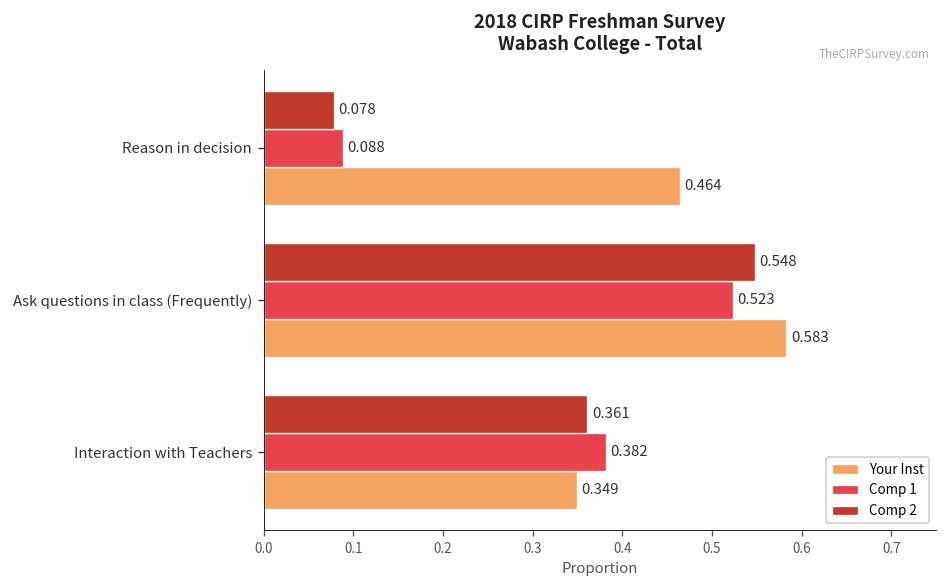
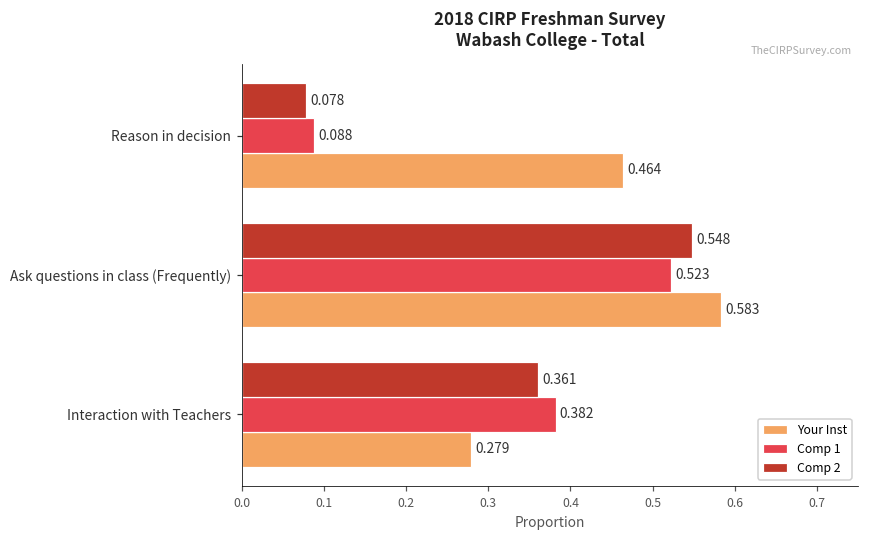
  {
    "Your Inst": {
      "Reason in decision": 0.464,
      "Ask questions in class (Frequently)": 0.583,
-     "Interaction with Teachers": 0.349
+     "Interaction with Teachers": 0.279
    }
  }
